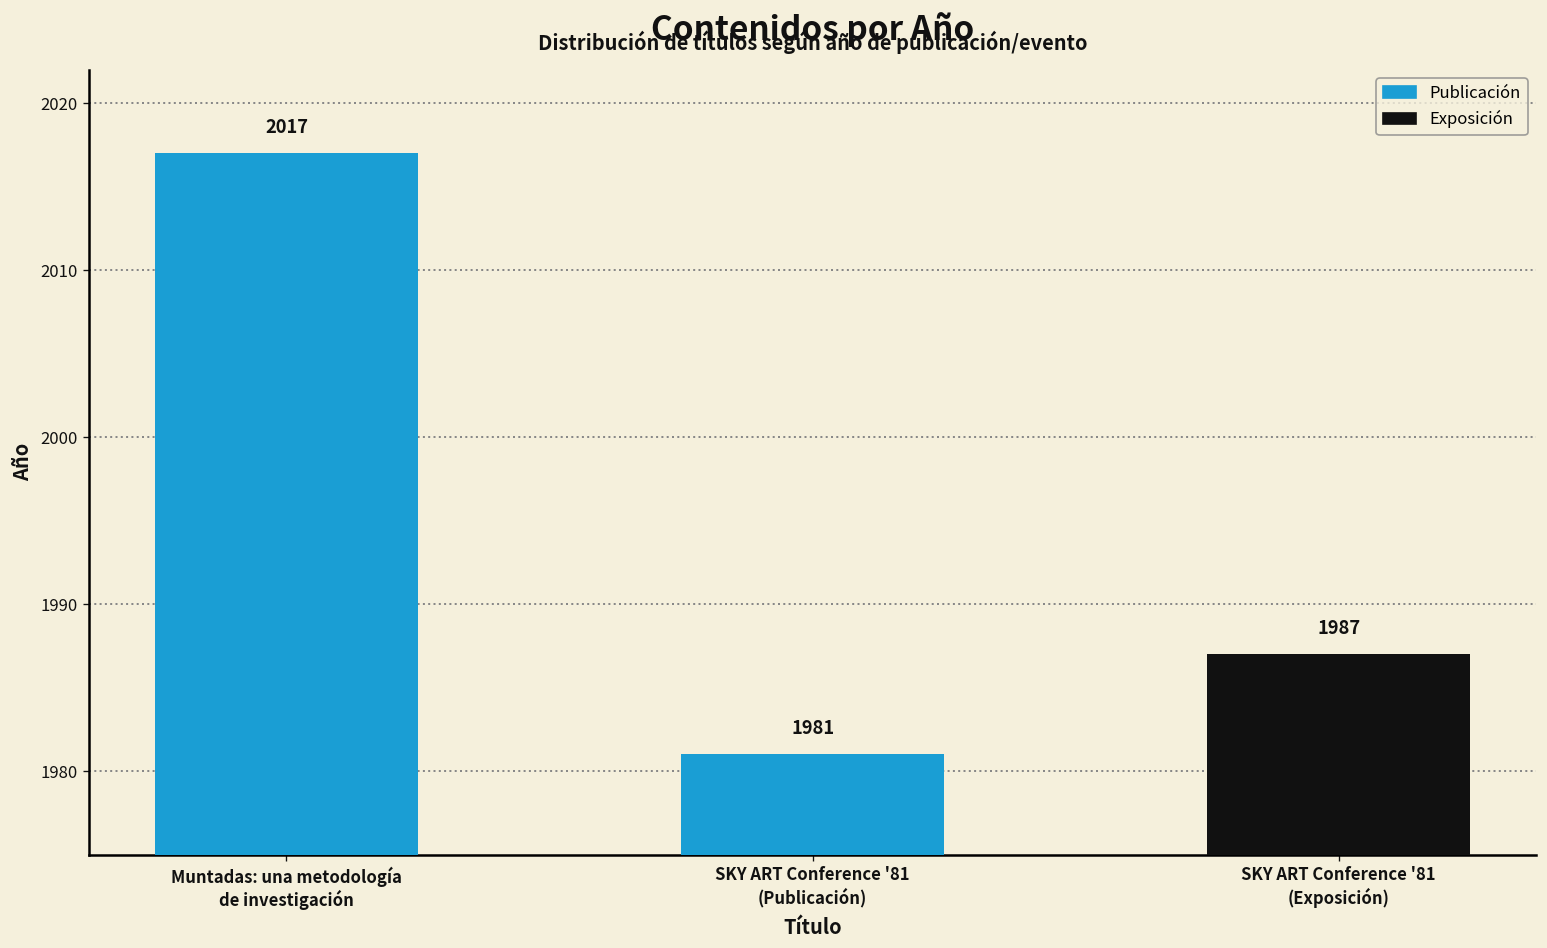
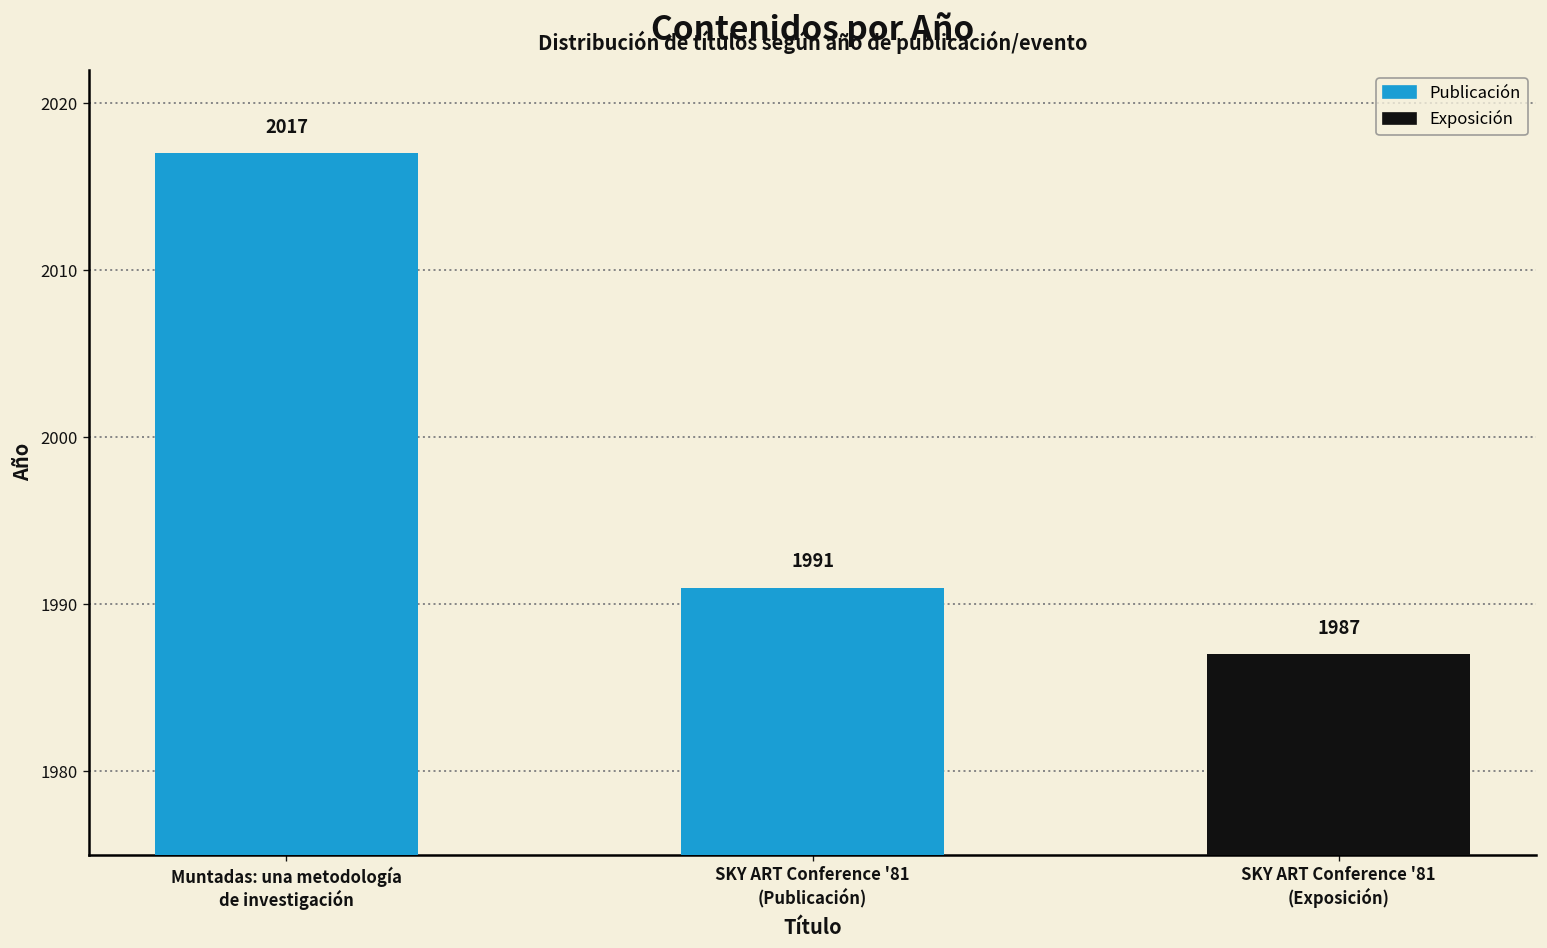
  {
    "Muntadas: una metodología de investigación": 2017,
-   "SKY ART Conference '81 (Publicación)": 1981,
+   "SKY ART Conference '81 (Publicación)": 1991,
    "SKY ART Conference '81 (Exposición)": 1987
  }
